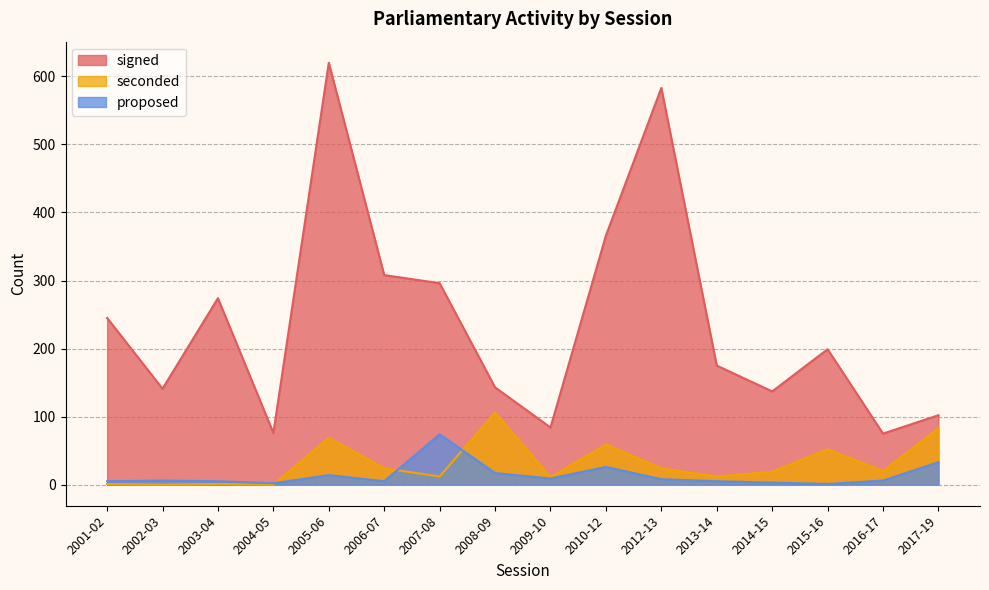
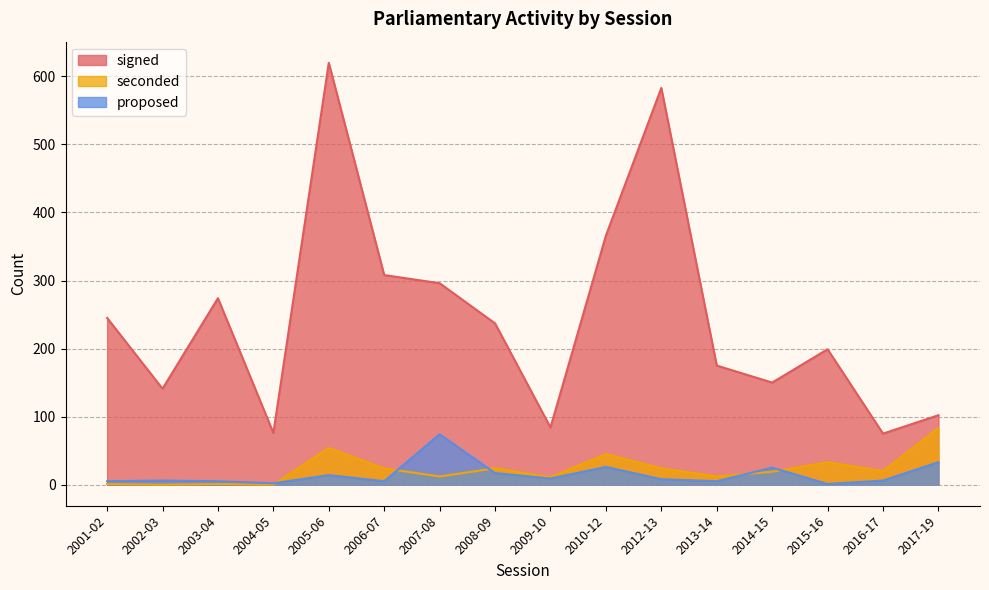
  {
    "signed": {
      "2001-02": 250,
      "2002-03": 140,
      "2003-04": 270,
      "2004-05": 80,
      "2005-06": 620,
      "2006-07": 310,
      "2007-08": 300,
-     "2008-09": 140,
+     "2008-09": 240,
      "2009-10": 80,
      "2010-12": 370,
      "2012-13": 580,
      "2013-14": 180,
-     "2014-15": 140,
+     "2014-15": 150,
      "2015-16": 200,
      "2016-17": 80,
      "2017-19": 100
    },
    "seconded": {
      "2001-02": 0,
      "2002-03": 0,
      "2003-04": 0,
-     "2005-06": 70,
+     "2005-06": 50,
      "2006-07": 20,
      "2007-08": 10,
-     "2008-09": 110,
-     "2010-12": 60,
+     "2008-09": 20,
+     "2010-12": 50,
      "2012-13": 20,
      "2013-14": 10,
      "2014-15": 20,
-     "2015-16": 50,
+     "2015-16": 30,
      "2016-17": 20,
      "2017-19": 80
    },
    "proposed": {
      "2001-02": 10,
      "2002-03": 10,
      "2003-04": 10,
      "2005-06": 10,
      "2006-07": 10,
      "2007-08": 70,
      "2008-09": 20,
      "2010-12": 30,
      "2012-13": 10,
      "2013-14": 10,
-     "2014-15": 0,
+     "2014-15": 30,
      "2015-16": 0,
      "2016-17": 10,
      "2017-19": 30
    }
  }
